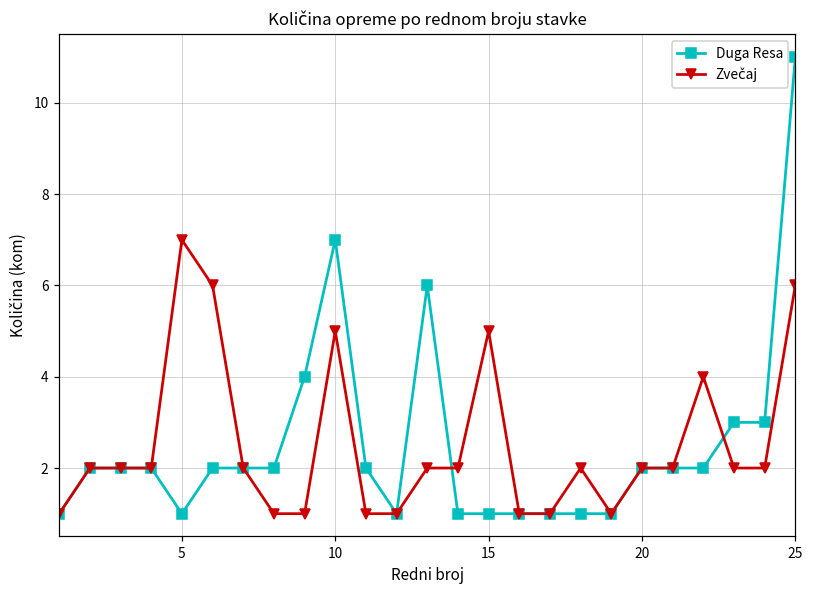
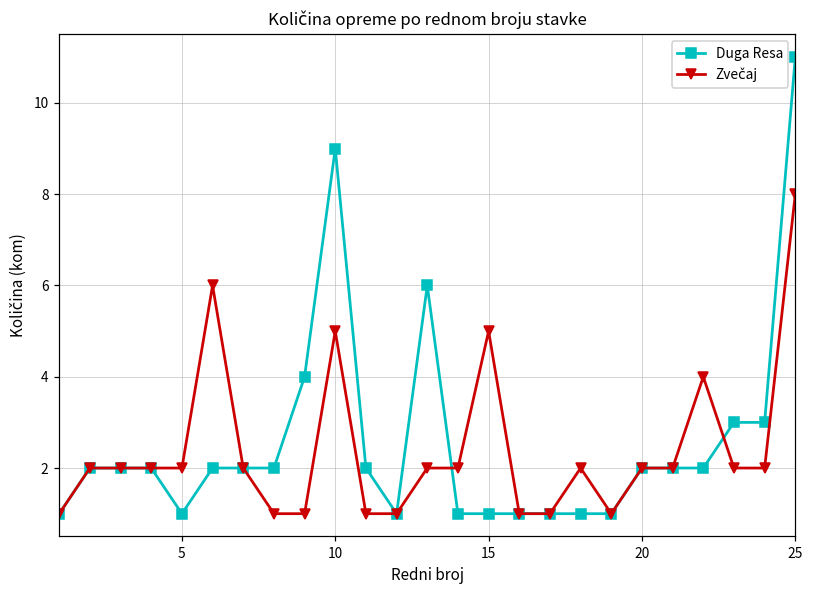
  {
    "Duga Resa": {
      "5": 1,
-     "10": 7,
+     "10": 9,
      "15": 1,
      "25": 11
    },
    "Zvečaj": {
-     "5": 7,
+     "5": 2,
      "10": 5,
      "15": 5,
-     "25": 6
+     "25": 8
    }
  }
